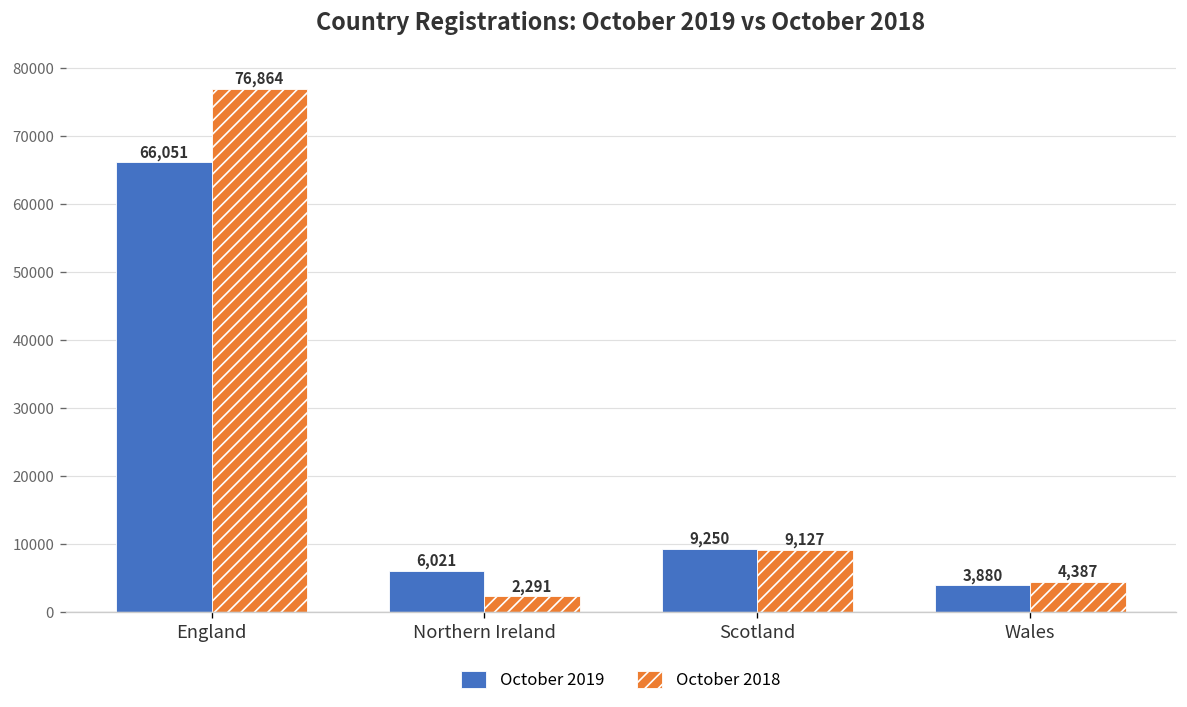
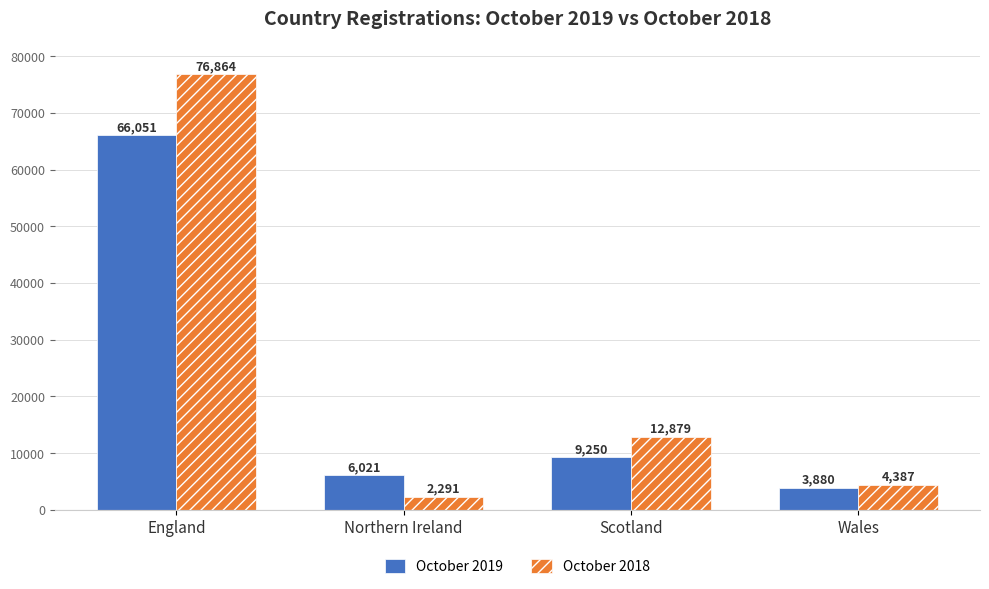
  {
    "October 2019": {
      "England": "66,051",
      "Northern Ireland": "6,021",
      "Scotland": "9,250",
      "Wales": "3,880"
    },
    "October 2018": {
      "England": "76,864",
      "Northern Ireland": "2,291",
-     "Scotland": "9,127",
+     "Scotland": "12,879",
      "Wales": "4,387"
    }
  }
